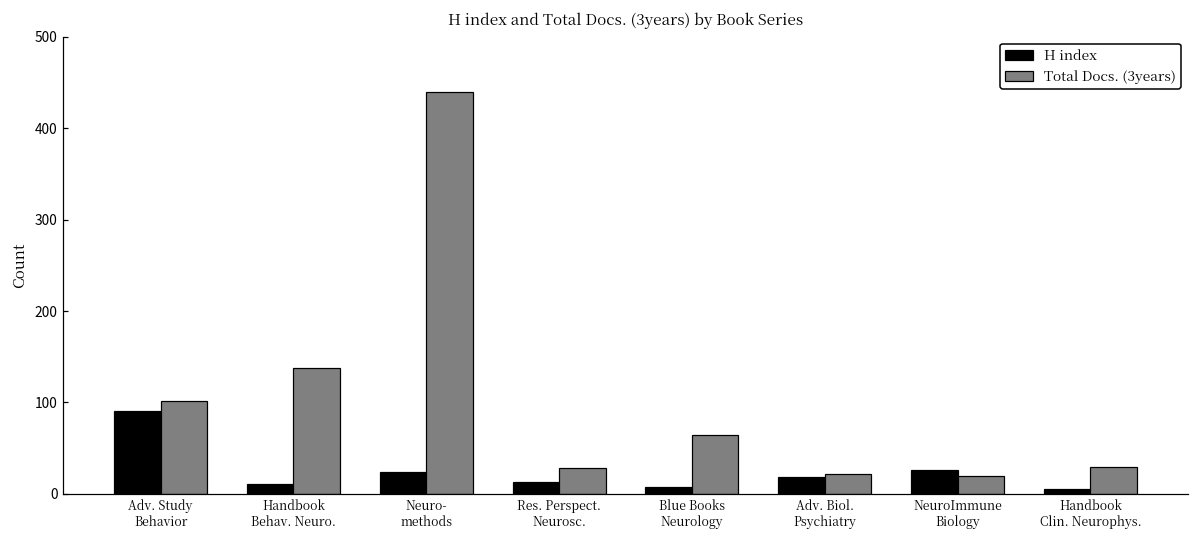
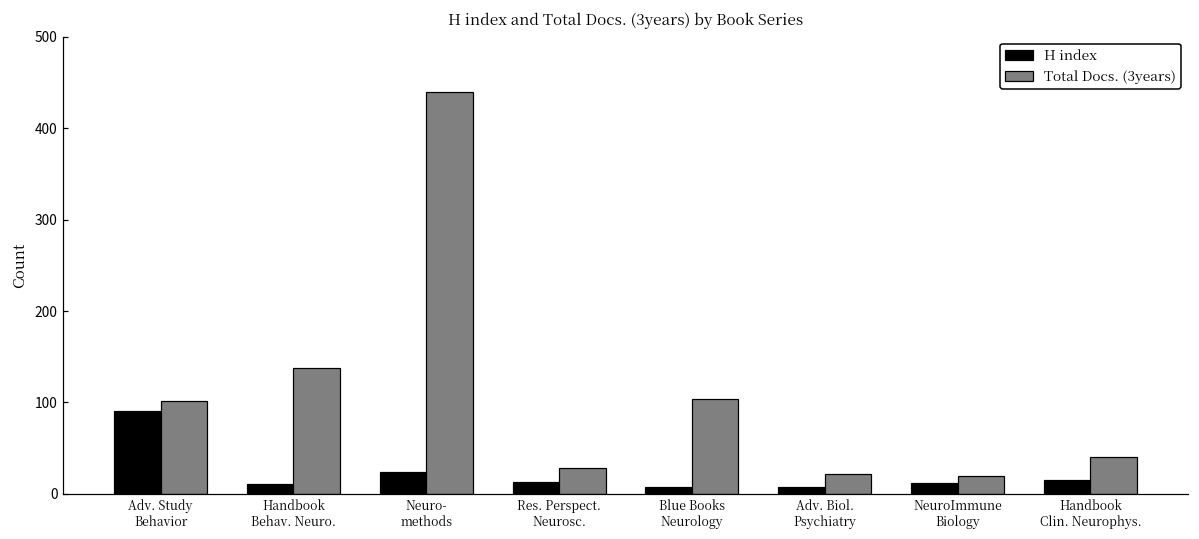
  {
    "H index": {
      "Adv. Study Behavior": 90,
      "Handbook Behav. Neuro.": 10,
      "Neuro- methods": 20,
      "Res. Perspect. Neurosc.": 10,
      "Blue Books Neurology": 10,
-     "Adv. Biol. Psychiatry": 20,
-     "NeuroImmune Biology": 30,
-     "Handbook Clin. Neurophys.": 10
+     "Adv. Biol. Psychiatry": 10,
+     "NeuroImmune Biology": 10,
+     "Handbook Clin. Neurophys.": 20
    },
    "Total Docs. (3years)": {
      "Adv. Study Behavior": 100,
      "Handbook Behav. Neuro.": 140,
      "Neuro- methods": 440,
      "Res. Perspect. Neurosc.": 30,
-     "Blue Books Neurology": 60,
+     "Blue Books Neurology": 100,
      "Adv. Biol. Psychiatry": 20,
      "NeuroImmune Biology": 20,
-     "Handbook Clin. Neurophys.": 30
+     "Handbook Clin. Neurophys.": 40
    }
  }
